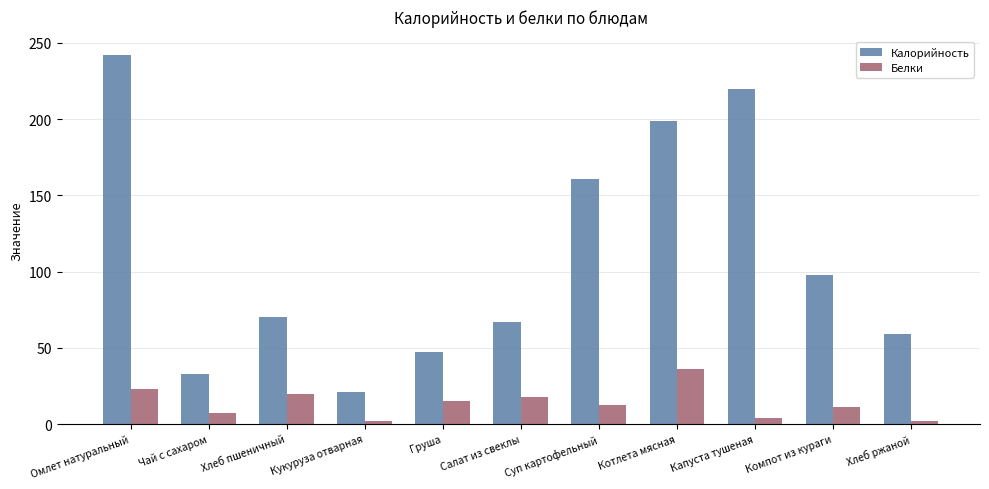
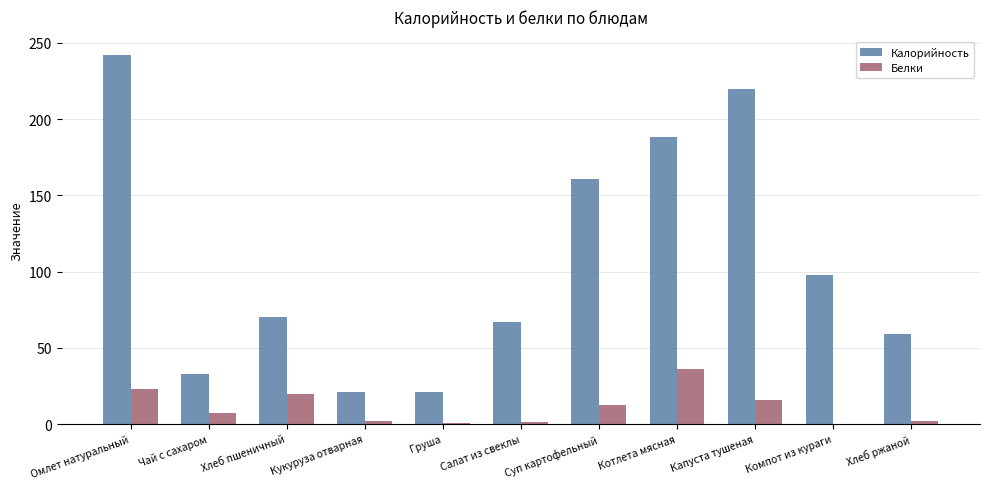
  {
    "Калорийность": {
      "Омлет натуральный": 242,
      "Чай с сахаром": 33,
      "Хлеб пшеничный": 70,
      "Кукуруза отварная": 21,
-     "Груша": 47,
+     "Груша": 21,
      "Салат из свеклы": 67,
      "Суп картофельный": 161,
-     "Котлета мясная": 199,
+     "Котлета мясная": 188,
      "Капуста тушеная": 220,
      "Компот из кураги": 98,
      "Хлеб ржаной": 59
    },
    "Белки": {
      "Омлет натуральный": 23,
      "Чай с сахаром": 7,
      "Хлеб пшеничный": 20,
      "Кукуруза отварная": 2,
-     "Груша": 15,
-     "Салат из свеклы": 17,
+     "Груша": 0,
+     "Салат из свеклы": 1,
      "Суп картофельный": 13,
      "Котлета мясная": 36,
-     "Капуста тушеная": 4,
-     "Компот из кураги": 11,
+     "Капуста тушеная": 16,
+     "Компот из кураги": 0,
      "Хлеб ржаной": 2
    }
  }
